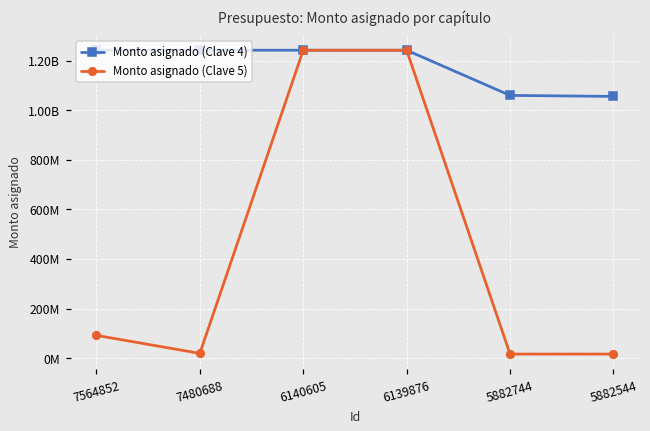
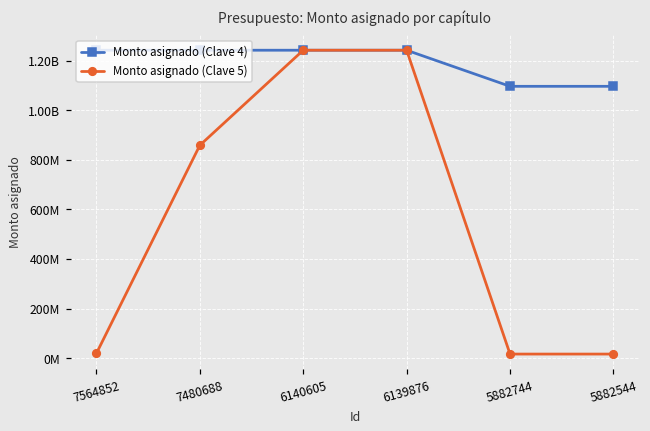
  {
    "Monto asignado (Clave 4)": {
-     "5882744": 1060000000,
-     "5882544": 1060000000
+     "5882744": 1100000000,
+     "5882544": 1100000000
    },
    "Monto asignado (Clave 5)": {
-     "7564852": 90000000,
-     "7480688": 20000000,
+     "7564852": 20000000,
+     "7480688": 860000000,
      "5882744": 20000000,
      "5882544": 20000000
    }
  }
